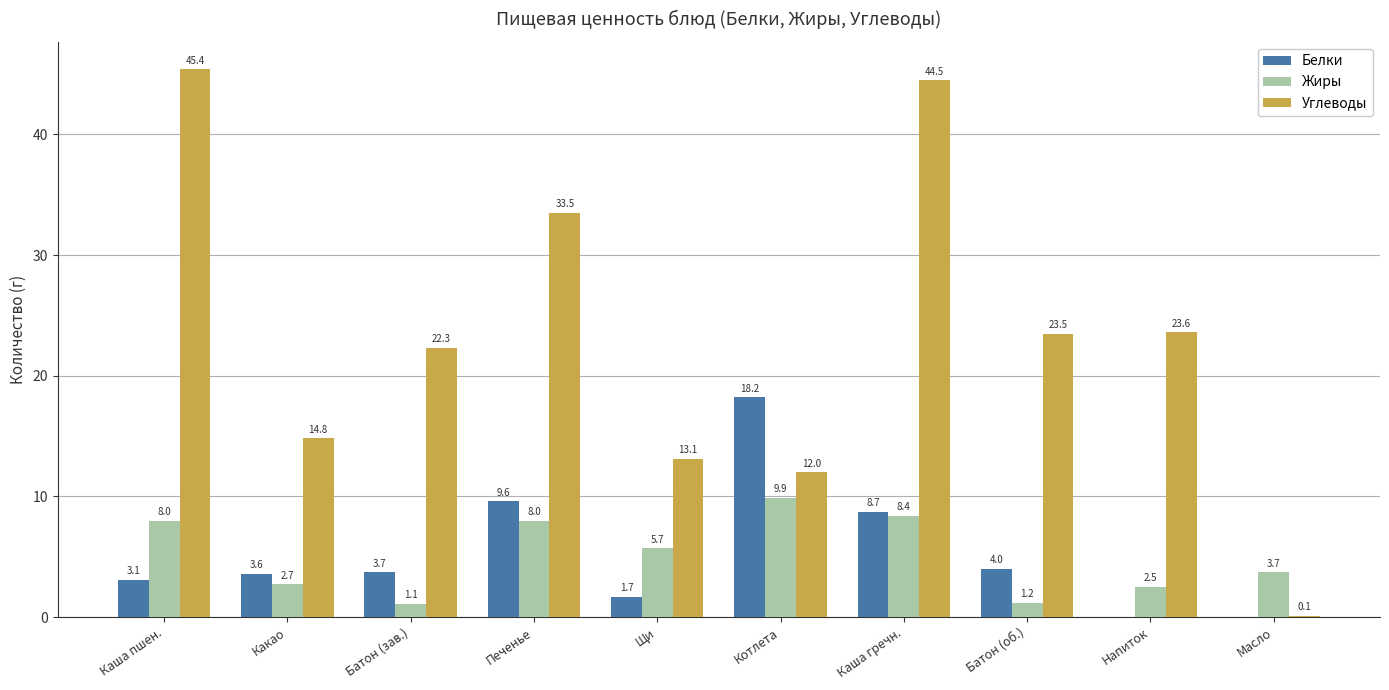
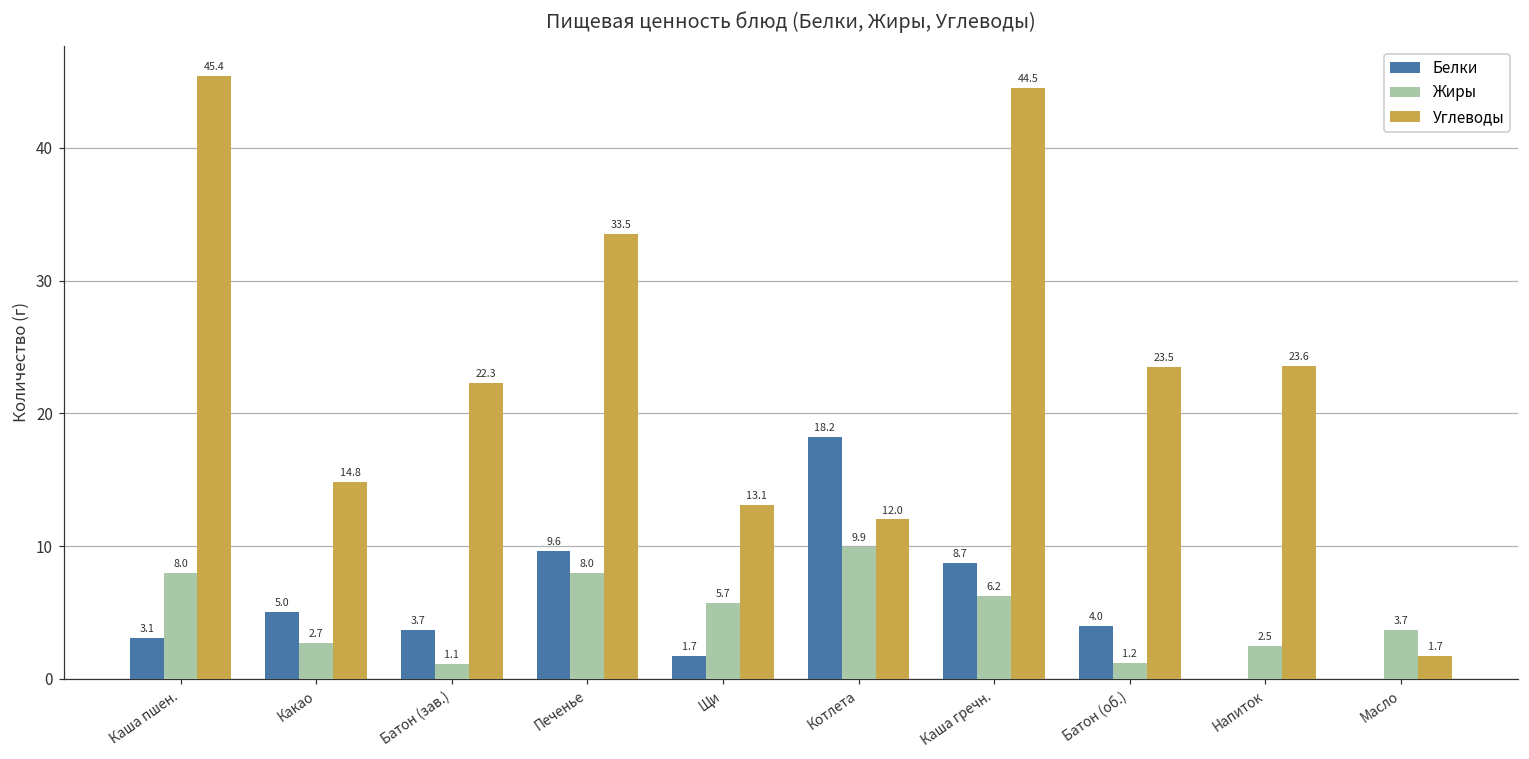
  {
    "Белки": {
      "Каша пшен.": 3.1,
-     "Какао": 3.6,
+     "Какао": 5.0,
      "Батон (зав.)": 3.7,
      "Печенье": 9.6,
      "Щи": 1.7,
      "Котлета": 18.2,
      "Каша гречн.": 8.7,
      "Батон (об.)": 4.0
    },
    "Жиры": {
      "Каша пшен.": 8.0,
      "Какао": 2.7,
      "Батон (зав.)": 1.1,
      "Печенье": 8.0,
      "Щи": 5.7,
      "Котлета": 9.9,
-     "Каша гречн.": 8.4,
+     "Каша гречн.": 6.2,
      "Батон (об.)": 1.2,
      "Напиток": 2.5,
      "Масло": 3.7
    },
    "Углеводы": {
      "Каша пшен.": 45.4,
      "Какао": 14.8,
      "Батон (зав.)": 22.3,
      "Печенье": 33.5,
      "Щи": 13.1,
      "Котлета": 12.0,
      "Каша гречн.": 44.5,
      "Батон (об.)": 23.5,
      "Напиток": 23.6,
-     "Масло": 0.1
+     "Масло": 1.7
    }
  }
